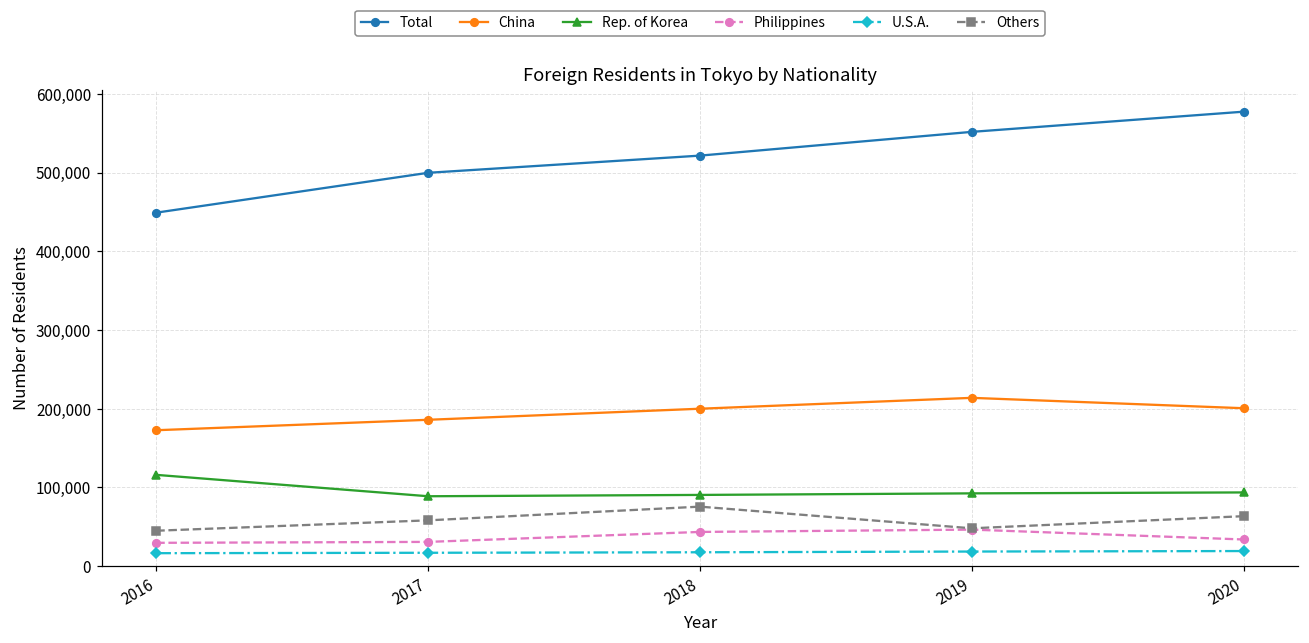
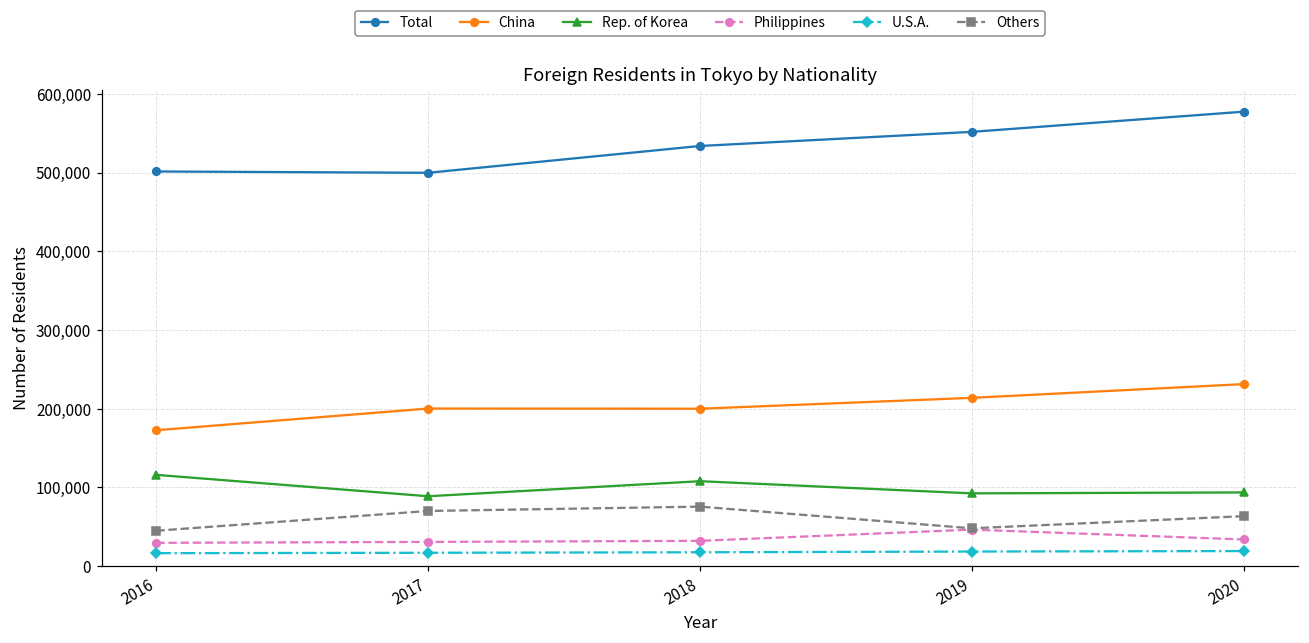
  {
    "Total": {
-     "2016": "450,000",
+     "2016": "500,000",
      "2017": "500,000",
-     "2018": "520,000",
+     "2018": "530,000",
      "2019": "550,000",
      "2020": "580,000"
    },
    "China": {
      "2016": "170,000",
-     "2017": "190,000",
+     "2017": "200,000",
      "2018": "200,000",
      "2019": "210,000",
-     "2020": "200,000"
+     "2020": "230,000"
    },
    "Rep. of Korea": {
      "2016": "120,000",
      "2017": "90,000",
-     "2018": "90,000",
+     "2018": "110,000",
      "2019": "90,000",
      "2020": "90,000"
    },
    "Philippines": {
      "2016": "30,000",
      "2017": "30,000",
-     "2018": "40,000",
+     "2018": "30,000",
      "2020": "30,000"
    },
    "U.S.A.": {
      "2016": "20,000",
      "2017": "20,000",
      "2018": "20,000",
      "2019": "20,000",
      "2020": "20,000"
    },
    "Others": {
      "2016": "40,000",
-     "2017": "60,000",
+     "2017": "70,000",
      "2018": "80,000",
      "2020": "60,000"
    }
  }
